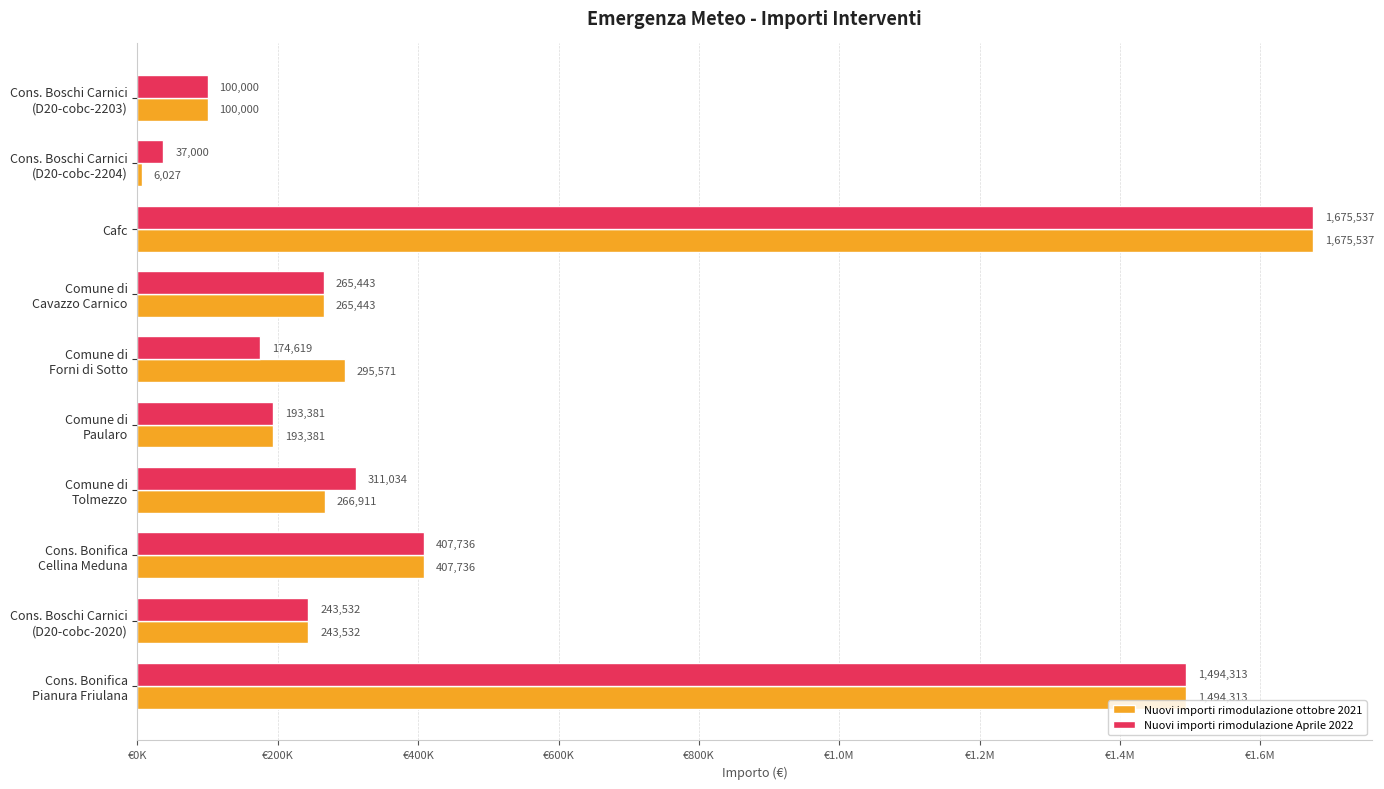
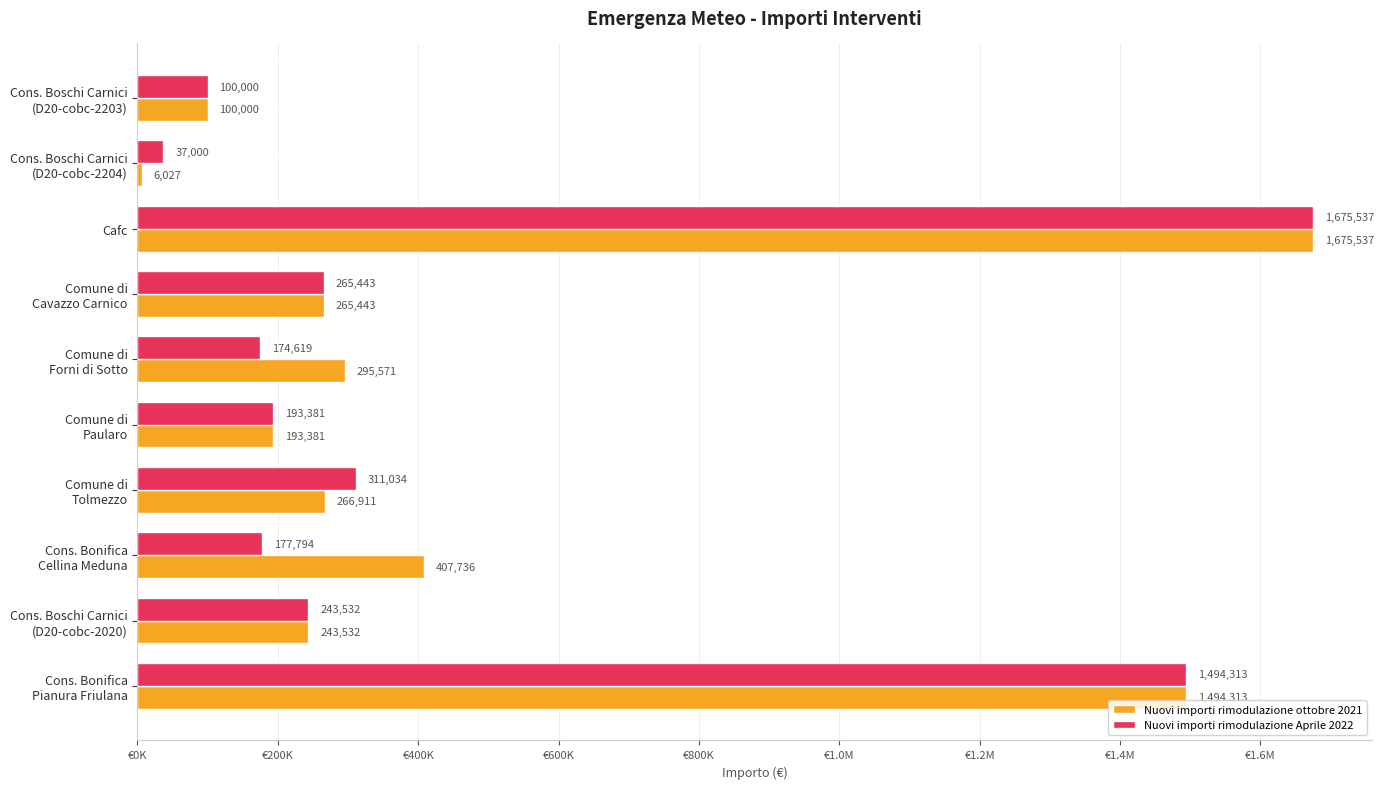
  {
    "Nuovi importi rimodulazione ottobre 2021": {
      "Cons. Boschi Carnici (D20-cobc-2203)": "100,000",
      "Cons. Boschi Carnici (D20-cobc-2204)": "6,027",
      "Cafc": "1,675,537",
      "Comune di Cavazzo Carnico": "265,443",
      "Comune di Forni di Sotto": "295,571",
      "Comune di Paularo": "193,381",
      "Comune di Tolmezzo": "266,911",
      "Cons. Bonifica Cellina Meduna": "407,736",
      "Cons. Boschi Carnici (D20-cobc-2020)": "243,532"
    },
    "Nuovi importi rimodulazione Aprile 2022": {
      "Cons. Boschi Carnici (D20-cobc-2203)": "100,000",
      "Cons. Boschi Carnici (D20-cobc-2204)": "37,000",
      "Cafc": "1,675,537",
      "Comune di Cavazzo Carnico": "265,443",
      "Comune di Forni di Sotto": "174,619",
      "Comune di Paularo": "193,381",
      "Comune di Tolmezzo": "311,034",
-     "Cons. Bonifica Cellina Meduna": "407,736",
+     "Cons. Bonifica Cellina Meduna": "177,794",
      "Cons. Boschi Carnici (D20-cobc-2020)": "243,532",
      "Cons. Bonifica Pianura Friulana": "1,494,313"
    }
  }
